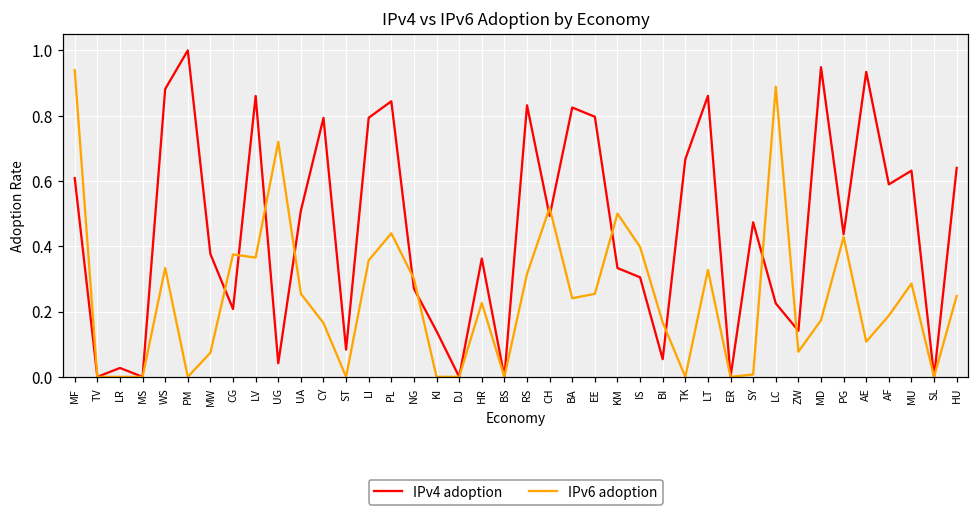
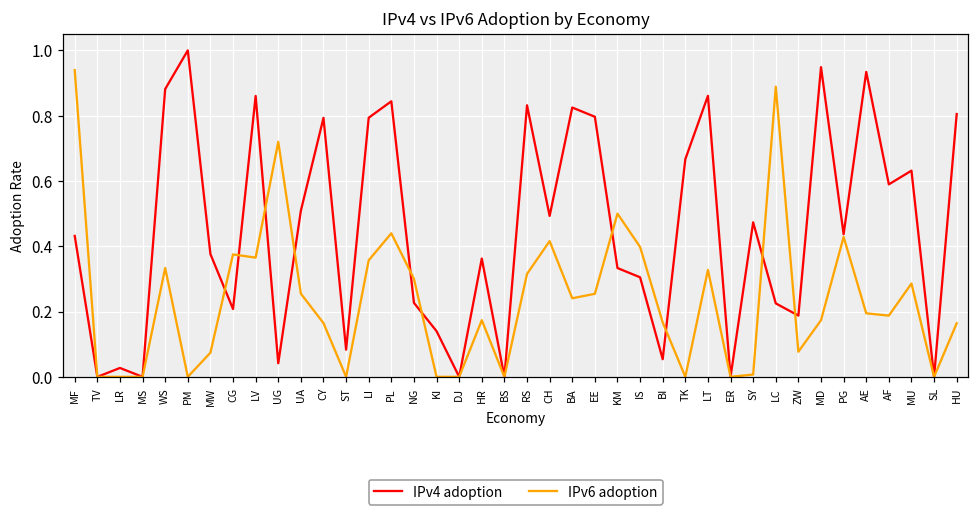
  {
    "IPv4 adoption": {
-     "MF": 0.61,
+     "MF": 0.43,
      "LR": 0.03,
      "WS": 0.88,
      "PM": 1.00,
      "MW": 0.38,
      "CG": 0.21,
      "LV": 0.86,
      "UG": 0.04,
      "UA": 0.51,
      "CY": 0.79,
      "ST": 0.08,
      "LI": 0.79,
      "PL": 0.84,
-     "NG": 0.27,
+     "NG": 0.23,
      "KI": 0.14,
      "HR": 0.36,
      "RS": 0.83,
      "CH": 0.49,
      "BA": 0.83,
      "EE": 0.80,
      "KM": 0.33,
      "IS": 0.30,
      "BI": 0.05,
      "TK": 0.67,
      "LT": 0.86,
      "SY": 0.47,
      "LC": 0.23,
-     "ZW": 0.14,
+     "ZW": 0.19,
      "MD": 0.95,
      "AE": 0.93,
      "AF": 0.59,
      "MU": 0.63,
-     "HU": 0.64
+     "HU": 0.81
    },
    "IPv6 adoption": {
      "MF": 0.94,
      "LR": 0.00,
      "WS": 0.33,
      "PM": 0.00,
      "MW": 0.07,
      "CG": 0.38,
      "LV": 0.37,
      "UG": 0.72,
      "UA": 0.25,
      "CY": 0.16,
      "ST": 0.00,
      "LI": 0.36,
      "PL": 0.44,
      "NG": 0.30,
      "KI": 0.00,
-     "HR": 0.23,
+     "HR": 0.17,
      "RS": 0.32,
-     "CH": 0.52,
+     "CH": 0.42,
      "BA": 0.24,
      "EE": 0.25,
      "KM": 0.50,
      "IS": 0.40,
      "BI": 0.17,
      "TK": 0.00,
      "LT": 0.33,
      "SY": 0.01,
      "LC": 0.89,
      "ZW": 0.08,
      "MD": 0.17,
-     "AE": 0.11,
+     "AE": 0.19,
      "AF": 0.19,
      "MU": 0.29,
-     "HU": 0.25
+     "HU": 0.16
    }
  }
